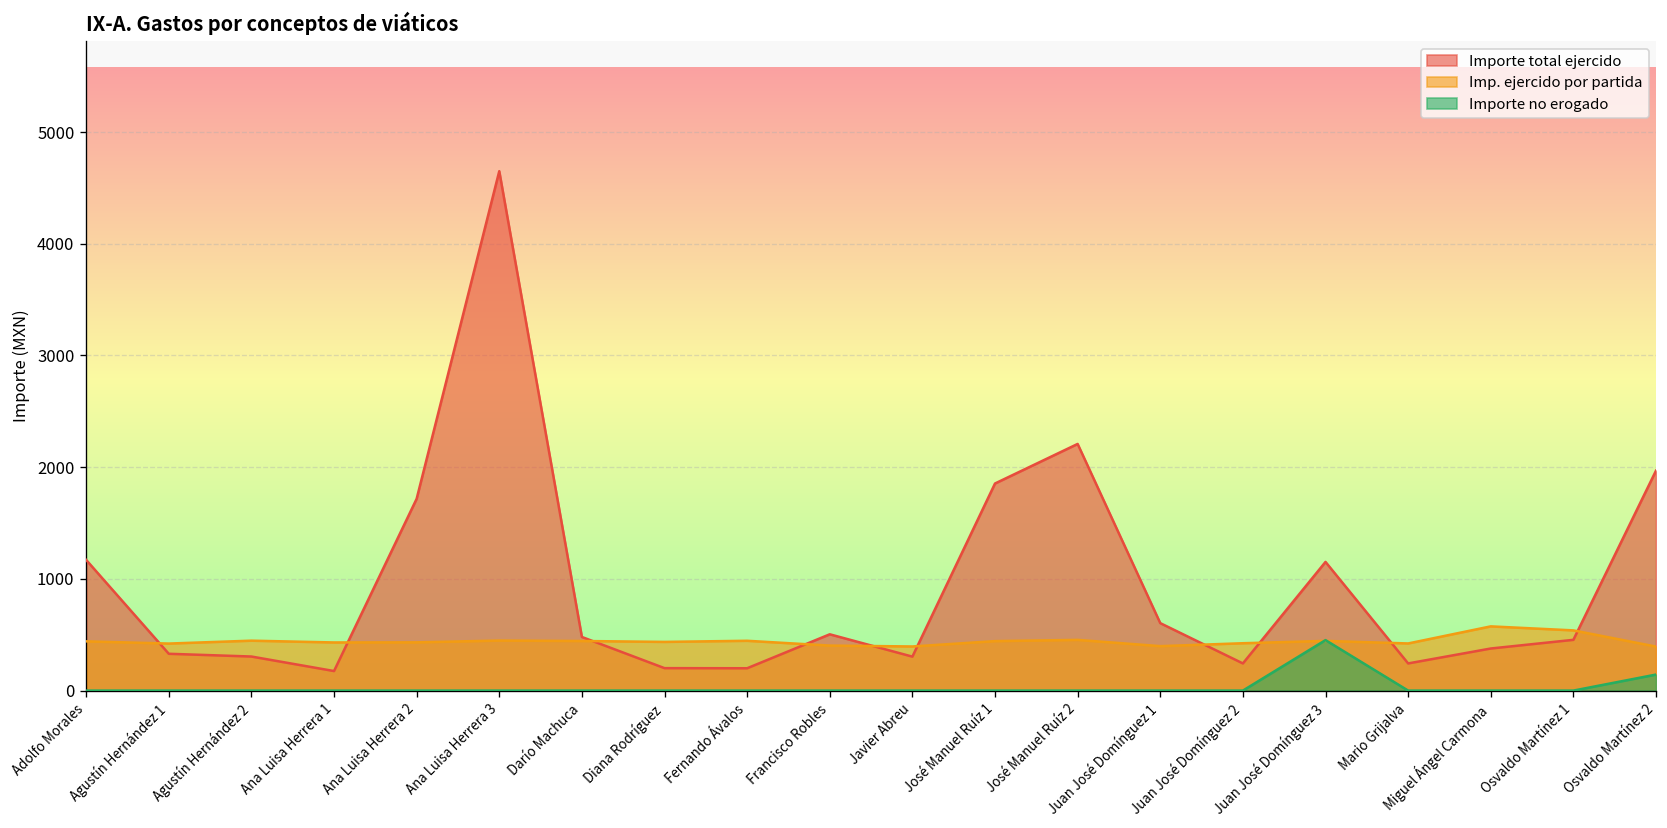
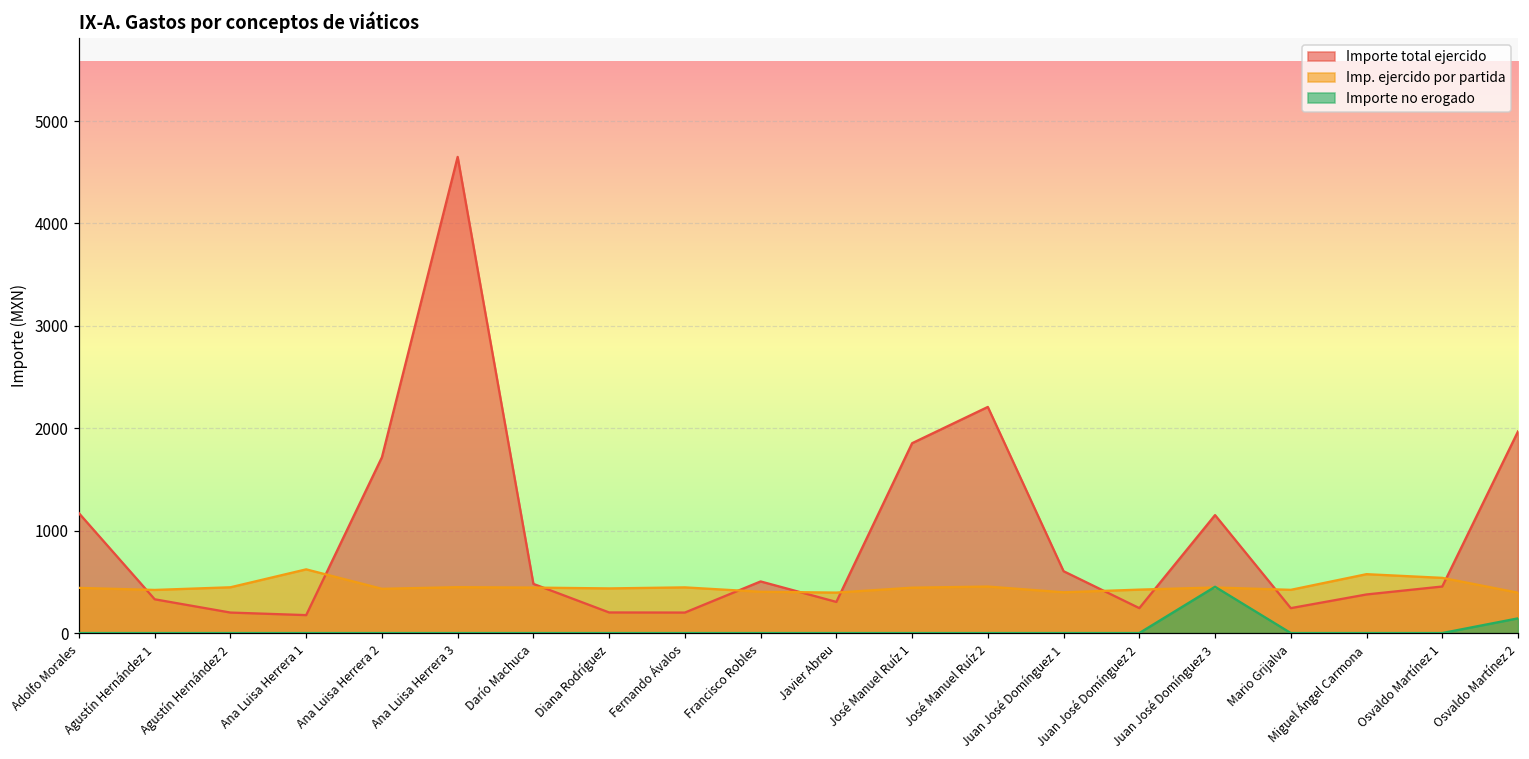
  {
    "Importe total ejercido": {
      "Adolfo Morales": 1200,
      "Agustín Hernández 1": 300,
-     "Agustín Hernández 2": 300,
+     "Agustín Hernández 2": 200,
      "Ana Luisa Herrera 1": 200,
      "Ana Luisa Herrera 2": 1700,
      "Ana Luisa Herrera 3": 4700,
      "Darío Machuca": 500,
      "Diana Rodríguez": 200,
      "Fernando Ávalos": 200,
      "Francisco Robles": 500,
      "Javier Abreu": 300,
      "José Manuel Ruíz 1": 1900,
      "José Manuel Ruíz 2": 2200,
      "Juan José Domínguez 1": 600,
      "Juan José Domínguez 2": 200,
      "Juan José Domínguez 3": 1200,
      "Mario Grijalva": 200,
      "Miguel Ángel Carmona": 400,
      "Osvaldo Martínez 1": 500,
      "Osvaldo Martínez 2": 2000
    },
    "Imp. ejercido por partida": {
      "Adolfo Morales": 400,
      "Agustín Hernández 1": 400,
      "Agustín Hernández 2": 400,
-     "Ana Luisa Herrera 1": 400,
+     "Ana Luisa Herrera 1": 600,
      "Ana Luisa Herrera 2": 400,
      "Ana Luisa Herrera 3": 400,
      "Darío Machuca": 400,
      "Diana Rodríguez": 400,
      "Fernando Ávalos": 400,
      "Francisco Robles": 400,
      "Javier Abreu": 400,
      "José Manuel Ruíz 1": 400,
      "José Manuel Ruíz 2": 500,
      "Juan José Domínguez 1": 400,
      "Juan José Domínguez 2": 400,
      "Mario Grijalva": 400,
      "Miguel Ángel Carmona": 600,
      "Osvaldo Martínez 1": 500,
      "Osvaldo Martínez 2": 400
    },
    "Importe no erogado": {
      "Adolfo Morales": 0,
      "Agustín Hernández 1": 0,
      "Agustín Hernández 2": 0,
      "Ana Luisa Herrera 1": 0,
      "Ana Luisa Herrera 2": 0,
      "Ana Luisa Herrera 3": 0,
      "Darío Machuca": 0,
      "Diana Rodríguez": 0,
      "Fernando Ávalos": 0,
      "Francisco Robles": 0,
      "Javier Abreu": 0,
      "José Manuel Ruíz 1": 0,
      "José Manuel Ruíz 2": 0,
      "Juan José Domínguez 1": 0,
      "Juan José Domínguez 2": 0,
      "Mario Grijalva": 0,
      "Miguel Ángel Carmona": 0,
      "Osvaldo Martínez 1": 0,
      "Osvaldo Martínez 2": 100
    }
  }
